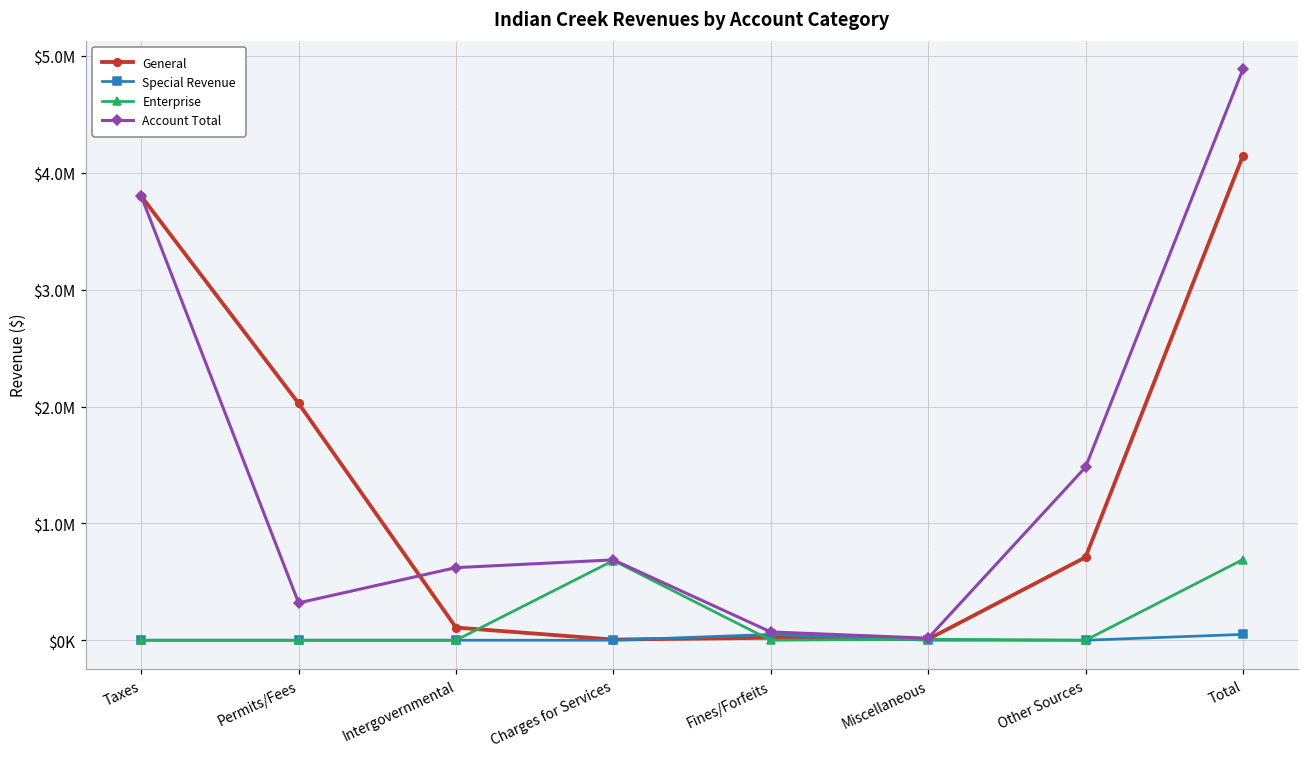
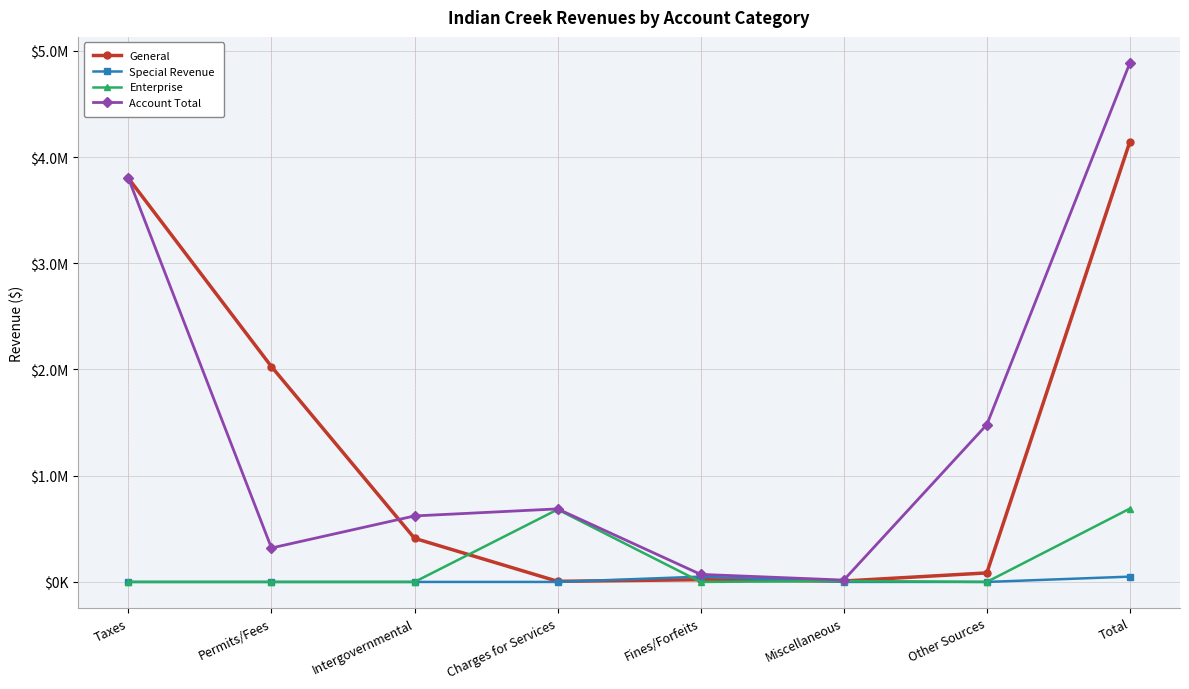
  {
    "General": {
      "Permits/Fees": "$2030000",
-     "Intergovernmental": "$110000",
-     "Other Sources": "$710000",
+     "Intergovernmental": "$410000",
+     "Other Sources": "$90000",
      "Total": "$4150000"
    },
    "Special Revenue": {
      "Total": "$50000"
    },
    "Enterprise": {
      "Total": "$690000"
    },
    "Account Total": {
      "Permits/Fees": "$320000",
      "Intergovernmental": "$620000",
      "Other Sources": "$1480000",
      "Total": "$4890000"
    }
  }
